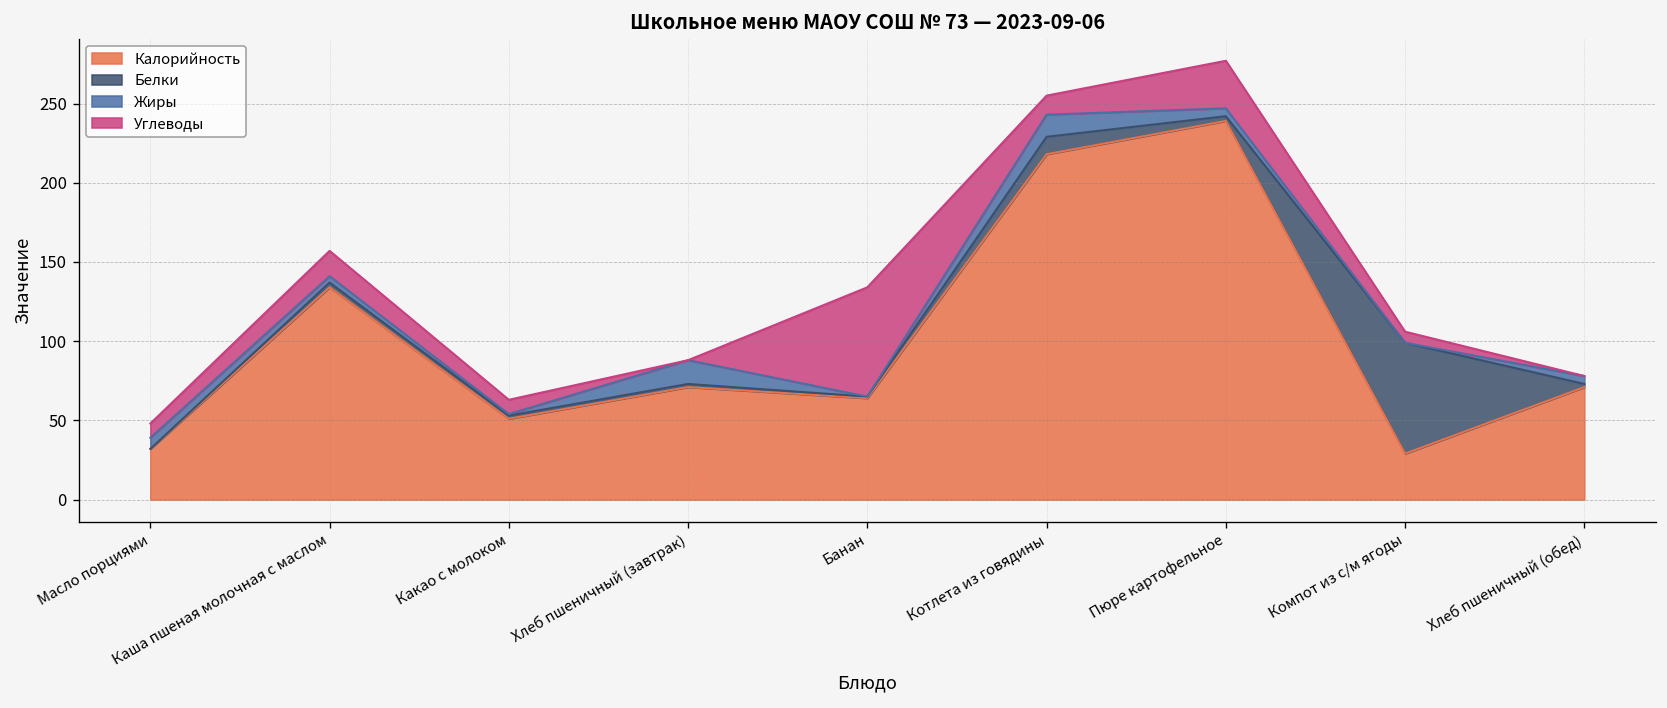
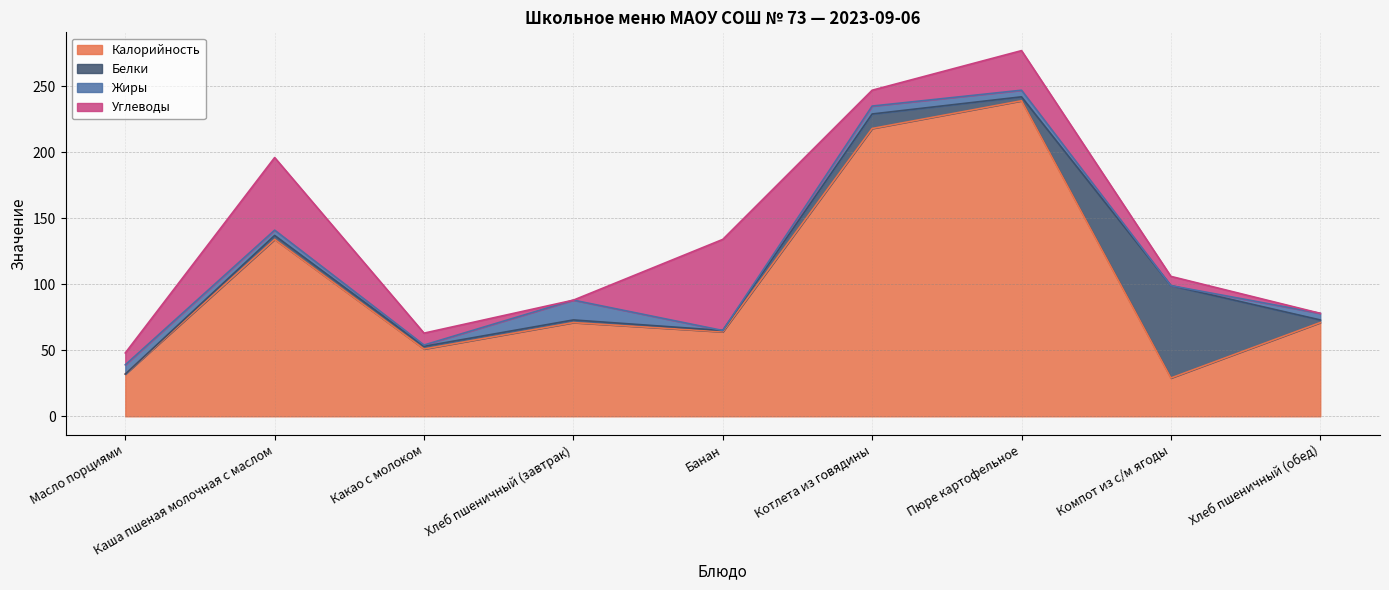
  {
    "Калорийность": {
      "Каша пшеная молочная с маслом": 134,
      "Какао с молоком": 51,
      "Хлеб пшеничный (завтрак)": 71,
      "Котлета из говядины": 218,
      "Пюре картофельное": 239,
      "Компот из с/м ягоды": 29,
      "Хлеб пшеничный (обед)": 71
    },
    "Белки": {
      "Каша пшеная молочная с маслом": 3,
      "Хлеб пшеничный (завтрак)": 2,
      "Котлета из говядины": 11,
      "Пюре картофельное": 3,
      "Хлеб пшеничный (обед)": 2
    },
    "Жиры": {
      "Масло порциями": 7,
      "Каша пшеная молочная с маслом": 4,
-     "Котлета из говядины": 14,
+     "Котлета из говядины": 6,
      "Пюре картофельное": 5
    },
    "Углеводы": {
      "Масло порциями": 9,
-     "Каша пшеная молочная с маслом": 16,
+     "Каша пшеная молочная с маслом": 55,
      "Какао с молоком": 9,
      "Банан": 69,
      "Котлета из говядины": 12,
      "Пюре картофельное": 30,
      "Компот из с/м ягоды": 7
    }
  }
